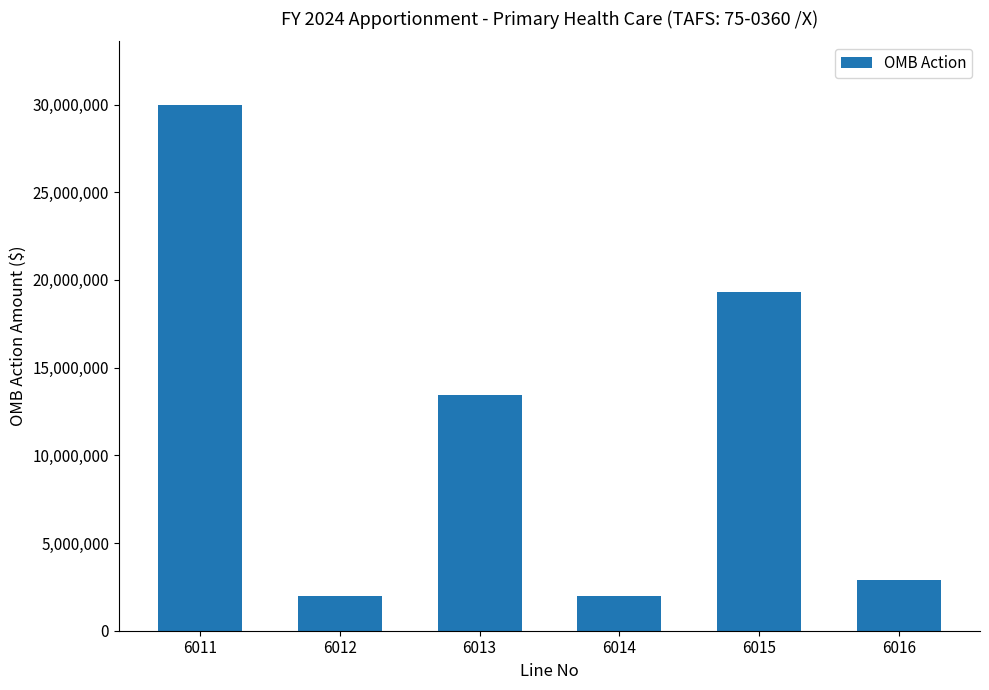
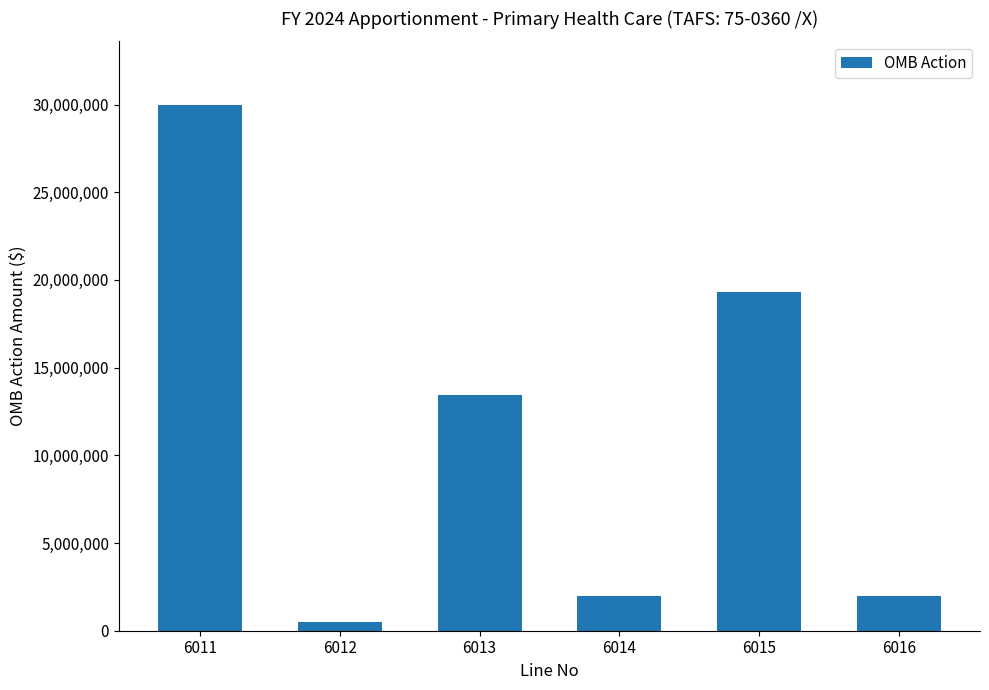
  {
    "6011": "30,000,000",
-   "6012": "2,000,000",
+   "6012": "500,000",
    "6013": "13,500,000",
    "6014": "2,000,000",
    "6015": "19,300,000",
-   "6016": "2,900,000"
+   "6016": "2,000,000"
  }
